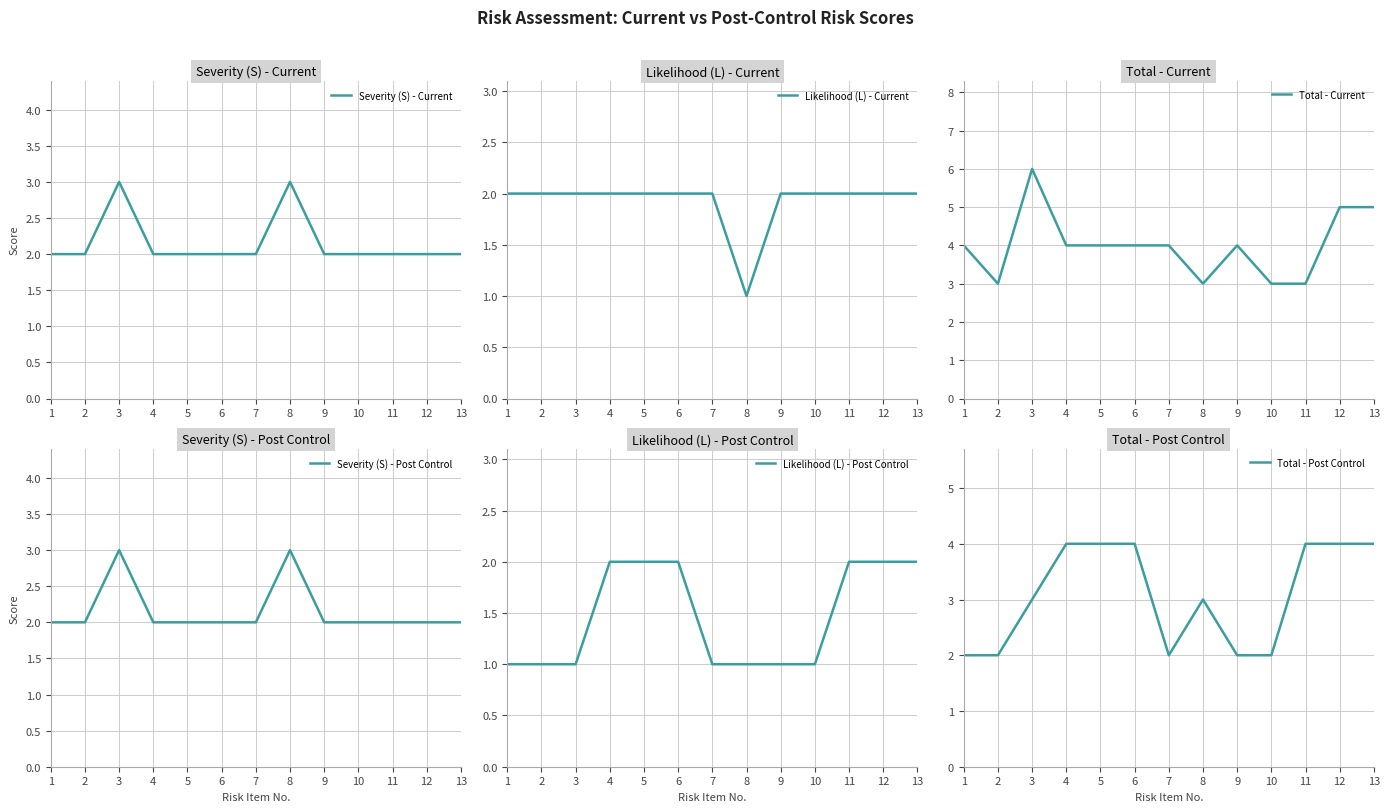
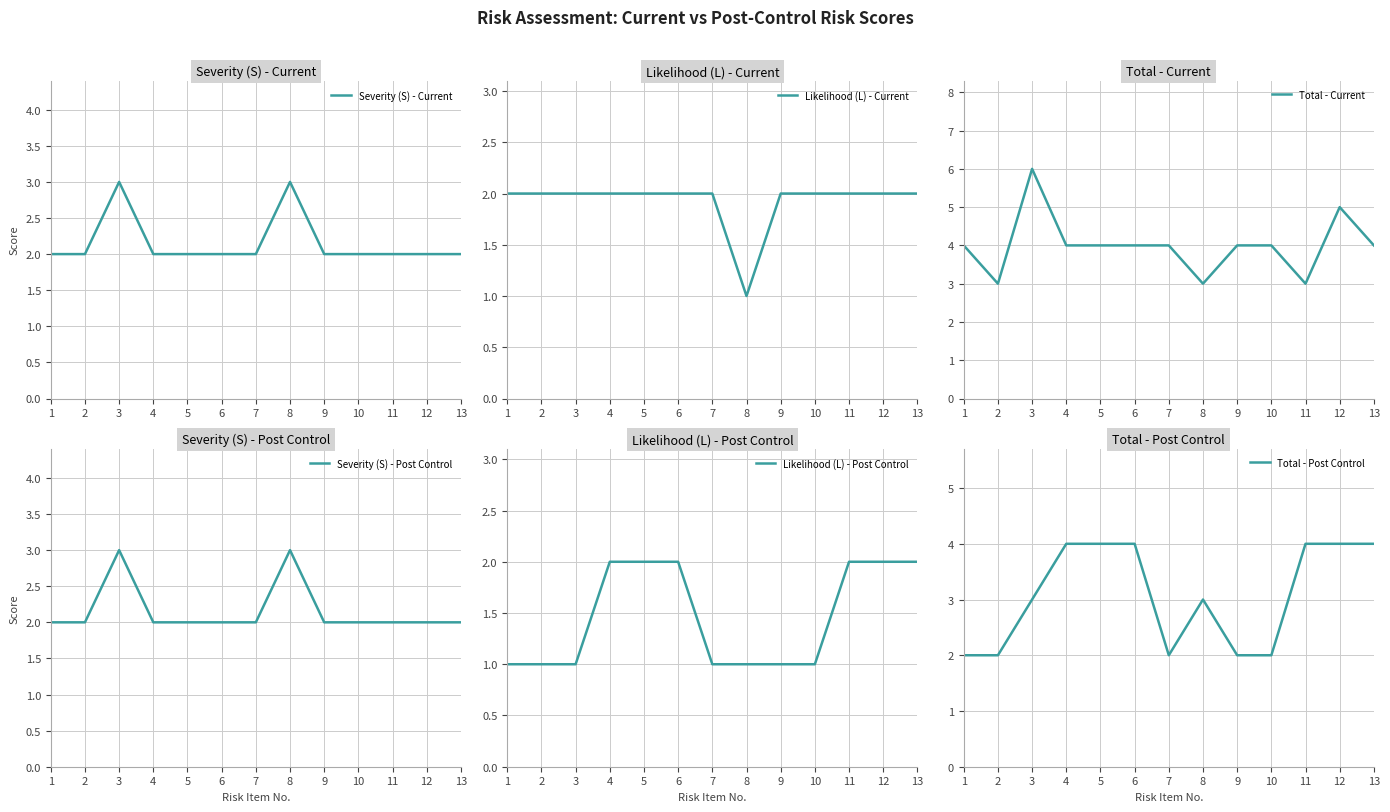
  {
    "Severity (S) - Current": {
      "1": 2.0,
      "2": 2.0,
      "3": 3.0,
      "4": 2.0,
      "5": 2.0,
      "6": 2.0,
      "7": 2.0,
      "8": 3.0,
      "9": 2.0,
      "10": 2.0,
      "11": 2.0,
      "12": 2.0,
      "13": 2.0
    },
    "Likelihood (L) - Current": {
      "1": 2.00,
      "2": 2.00,
      "3": 2.00,
      "4": 2.00,
      "5": 2.00,
      "6": 2.00,
      "7": 2.00,
      "8": 1.00,
      "9": 2.00,
      "10": 2.00,
      "11": 2.00,
      "12": 2.00,
      "13": 2.00
    },
    "Total - Current": {
      "1": 4,
      "2": 3,
      "3": 6,
      "4": 4,
      "5": 4,
      "6": 4,
      "7": 4,
      "8": 3,
      "9": 4,
-     "10": 3,
+     "10": 4,
      "11": 3,
      "12": 5,
-     "13": 5
+     "13": 4
    },
    "Severity (S) - Post Control": {
      "1": 2.0,
      "2": 2.0,
      "3": 3.0,
      "4": 2.0,
      "5": 2.0,
      "6": 2.0,
      "7": 2.0,
      "8": 3.0,
      "9": 2.0,
      "10": 2.0,
      "11": 2.0,
      "12": 2.0,
      "13": 2.0
    },
    "Likelihood (L) - Post Control": {
      "1": 1.00,
      "2": 1.00,
      "3": 1.00,
      "4": 2.00,
      "5": 2.00,
      "6": 2.00,
      "7": 1.00,
      "8": 1.00,
      "9": 1.00,
      "10": 1.00,
      "11": 2.00,
      "12": 2.00,
      "13": 2.00
    },
    "Total - Post Control": {
      "1": 2.0,
      "2": 2.0,
      "3": 3.0,
      "4": 4.0,
      "5": 4.0,
      "6": 4.0,
      "7": 2.0,
      "8": 3.0,
      "9": 2.0,
      "10": 2.0,
      "11": 4.0,
      "12": 4.0,
      "13": 4.0
    }
  }
